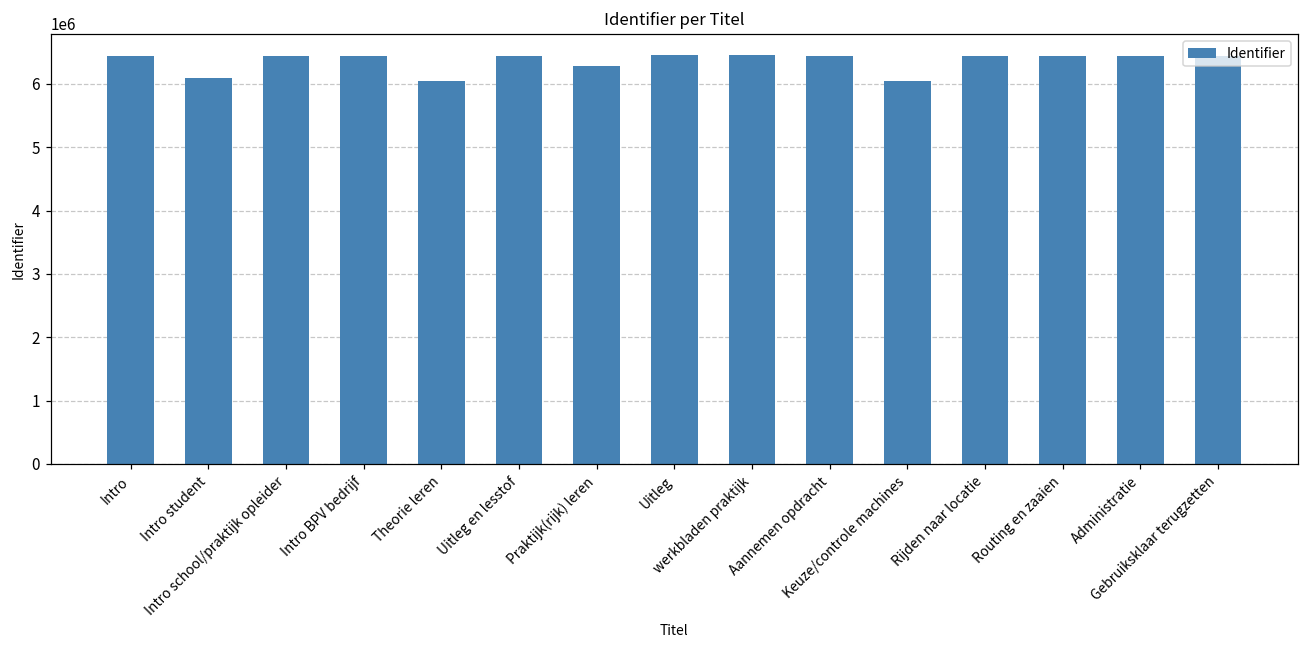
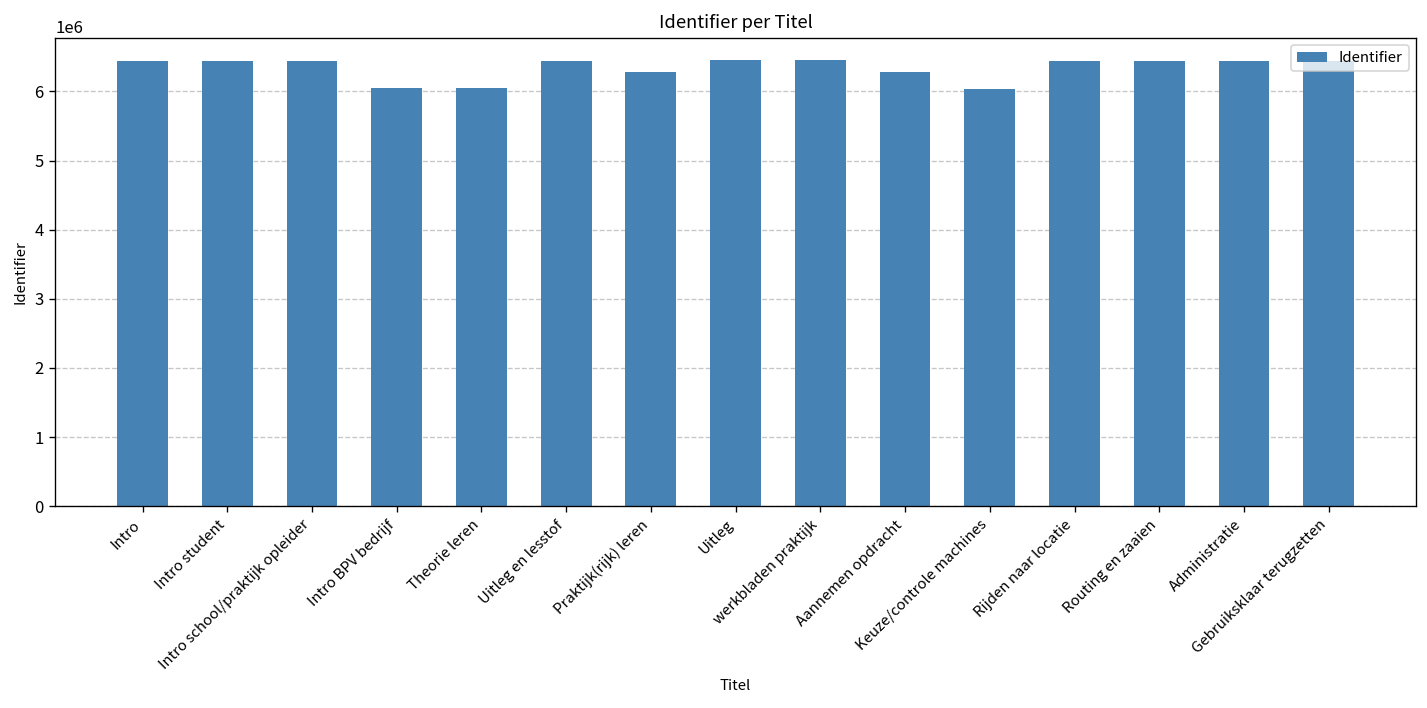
  {
    "Intro": 6400000,
-   "Intro student": 6100000,
+   "Intro student": 6400000,
    "Intro school/praktijk opleider": 6400000,
-   "Intro BPV bedrijf": 6400000,
+   "Intro BPV bedrijf": 6100000,
    "Theorie leren": 6000000,
    "Uitleg en lesstof": 6400000,
    "Praktijk(rijk) leren": 6300000,
    "Uitleg": 6500000,
    "werkbladen praktijk": 6500000,
-   "Aannemen opdracht": 6400000,
+   "Aannemen opdracht": 6300000,
    "Keuze/controle machines": 6000000,
    "Rijden naar locatie": 6400000,
    "Routing en zaaien": 6400000,
    "Administratie": 6400000
  }
